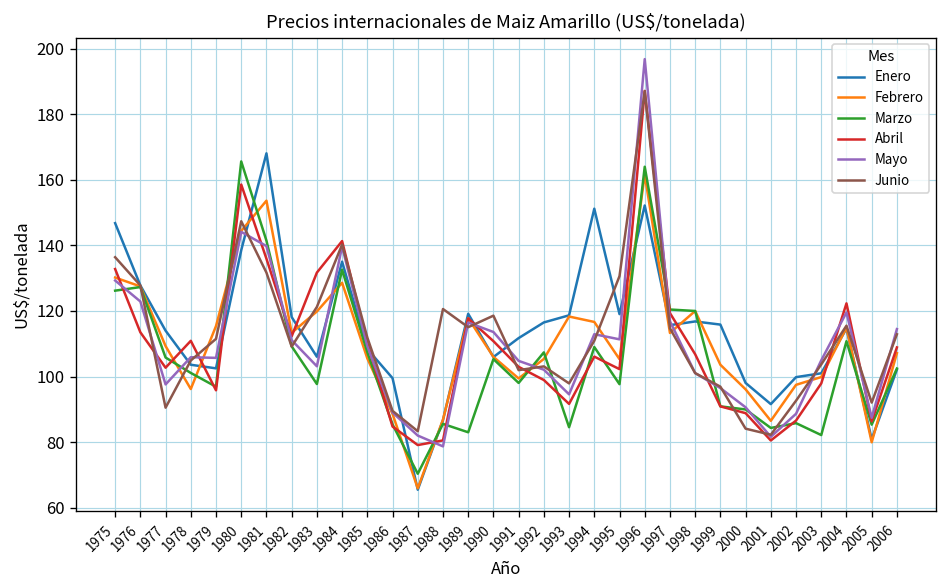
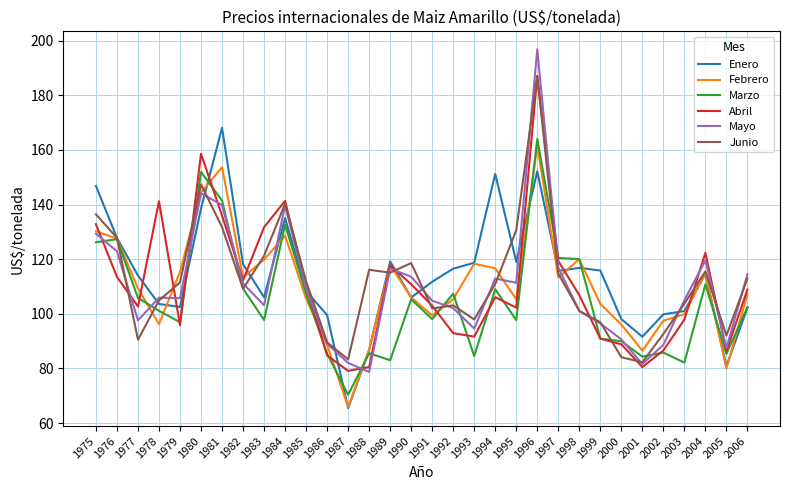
  {
    "Enero": {
      "1975": 147,
      "1977": 114,
      "1978": 104,
      "1979": 103,
      "1980": 139,
      "1981": 168,
      "1982": 118,
      "1983": 106,
      "1984": 135,
      "1986": 100,
      "1989": 119,
      "1991": 112,
      "1992": 117,
      "1994": 151,
      "1995": 119,
      "1996": 152,
      "1997": 116,
      "1998": 117,
      "1999": 116,
      "2000": 98,
      "2001": 92,
      "2002": 100,
      "2003": 101
    },
    "Febrero": {
      "1977": 109,
      "1978": 96,
      "1979": 115,
      "1981": 154,
      "1982": 113,
      "1983": 120,
      "1984": 129,
      "1985": 106,
      "1991": 99,
      "1992": 105,
      "1994": 117,
      "1995": 105,
      "1996": 162,
      "1997": 113,
      "1999": 104,
      "2000": 96,
      "2001": 87,
      "2002": 97,
      "2003": 100,
      "2006": 107
    },
    "Marzo": {
      "1975": 126,
      "1977": 106,
      "1978": 101,
      "1979": 97,
-     "1980": 166,
+     "1980": 152,
      "1981": 141,
      "1983": 98,
      "1984": 133,
      "1985": 107,
      "1987": 70,
      "1988": 86,
      "1989": 83,
      "1991": 98,
      "1992": 107,
      "1993": 85,
      "1994": 109,
      "1995": 98,
      "1996": 164,
      "1997": 120,
      "2001": 84,
      "2003": 82,
      "2004": 111,
      "2005": 85
    },
    "Abril": {
      "1975": 133,
      "1976": 114,
      "1977": 103,
-     "1978": 111,
+     "1978": 141,
      "1979": 96,
      "1980": 159,
      "1981": 136,
      "1982": 112,
      "1983": 132,
      "1984": 141,
      "1987": 79,
      "1988": 81,
      "1990": 111,
      "1991": 103,
-     "1992": 99,
+     "1992": 93,
      "1993": 92,
      "1994": 106,
      "1995": 102,
      "1997": 119,
      "1998": 107,
      "2000": 89,
      "2001": 81,
      "2003": 98,
      "2004": 122,
      "2005": 86,
      "2006": 109
    },
    "Mayo": {
      "1976": 123,
      "1977": 98,
      "1978": 106,
      "1979": 106,
      "1981": 140,
      "1982": 111,
      "1983": 103,
      "1987": 82,
      "1988": 79,
      "1989": 116,
      "1990": 114,
      "1991": 105,
      "1992": 102,
      "1993": 95,
      "1994": 113,
      "1995": 111,
      "1996": 197,
      "1997": 117,
      "2002": 89,
      "2003": 105,
      "2004": 120,
      "2005": 87,
      "2006": 114
    },
    "Junio": {
      "1975": 136,
      "1977": 91,
      "1978": 105,
      "1979": 112,
      "1980": 147,
      "1981": 132,
      "1983": 121,
      "1985": 112,
      "1987": 83,
-     "1988": 121,
+     "1988": 116,
      "1989": 115,
      "1990": 119,
      "1991": 102,
      "1992": 103,
      "1993": 98,
      "1994": 111,
      "1995": 131,
      "1997": 115,
      "2000": 84,
      "2002": 93,
      "2003": 104,
      "2005": 92,
      "2006": 113
    }
  }
